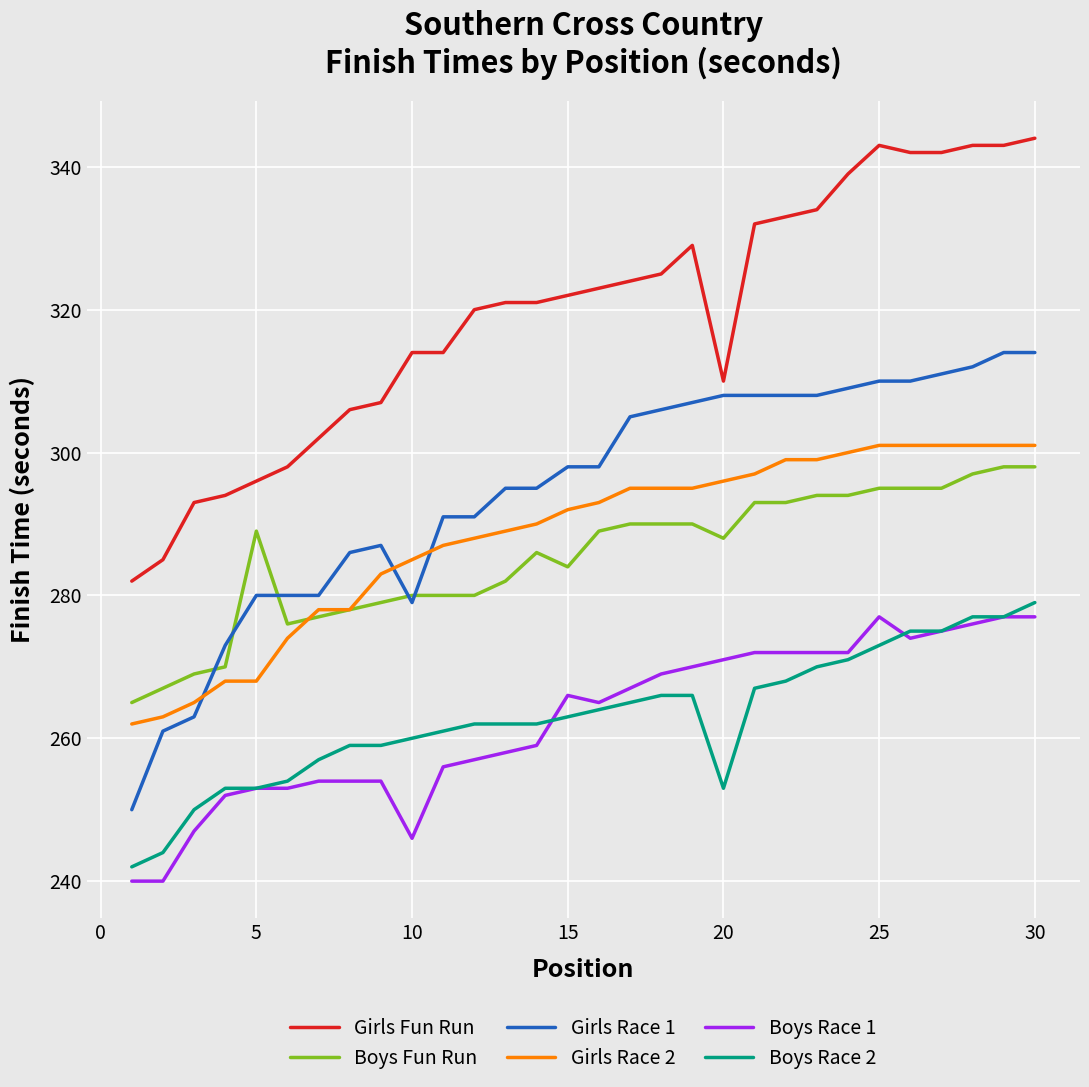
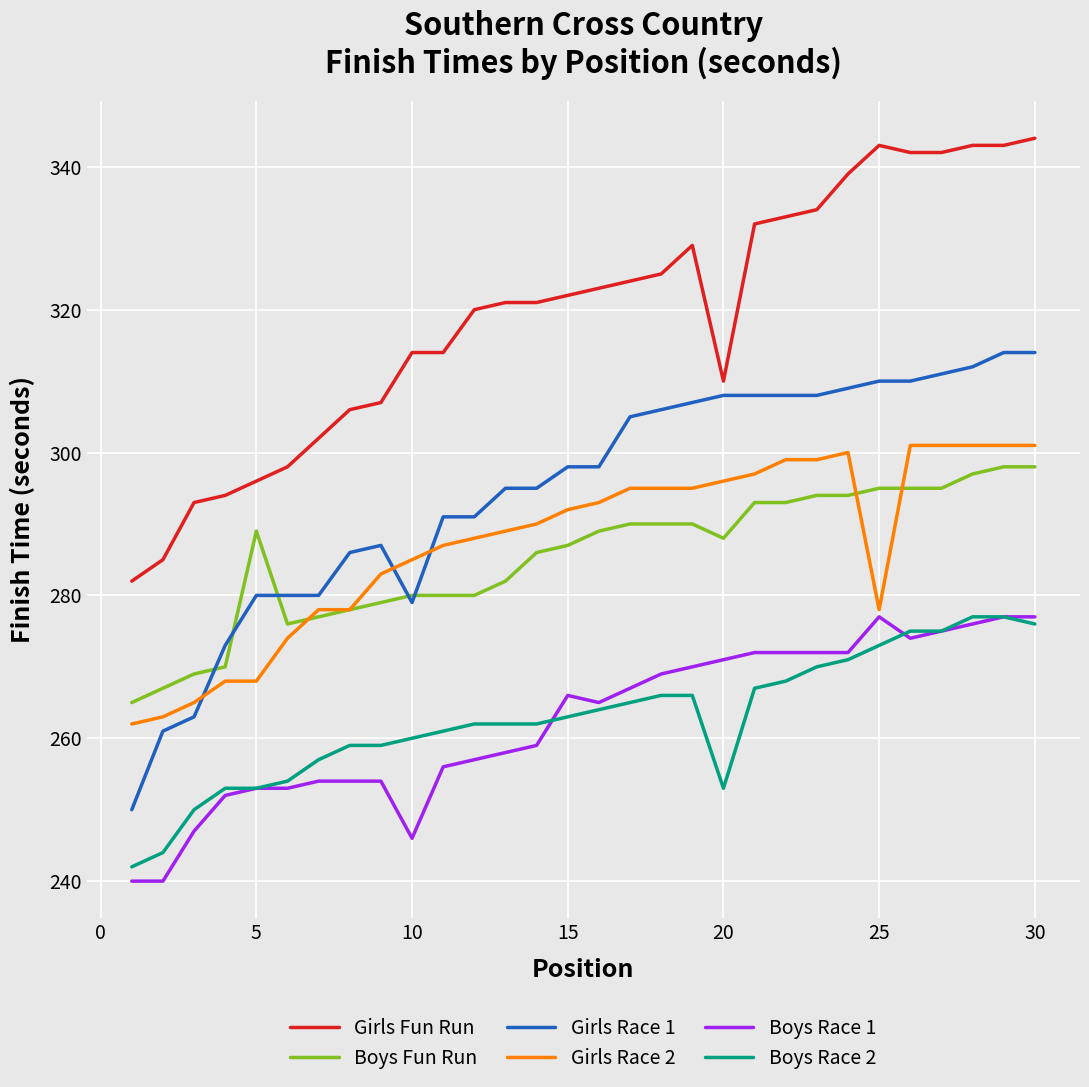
  {
    "Girls Fun Run": {
      "5": 296,
      "10": 314,
      "15": 322,
      "20": 310,
      "25": 343,
      "30": 344
    },
    "Boys Fun Run": {
      "5": 289,
      "10": 280,
-     "15": 284,
+     "15": 287,
      "20": 288,
      "25": 295,
      "30": 298
    },
    "Girls Race 1": {
      "5": 280,
      "10": 279,
      "15": 298,
      "20": 308,
      "25": 310,
      "30": 314
    },
    "Girls Race 2": {
      "5": 268,
      "10": 285,
      "15": 292,
      "20": 296,
-     "25": 301,
+     "25": 278,
      "30": 301
    },
    "Boys Race 1": {
      "10": 246,
      "15": 266,
      "20": 271,
      "25": 277,
      "30": 277
    },
    "Boys Race 2": {
      "10": 260,
      "15": 263,
      "20": 253,
      "25": 273,
-     "30": 279
+     "30": 276
    }
  }
